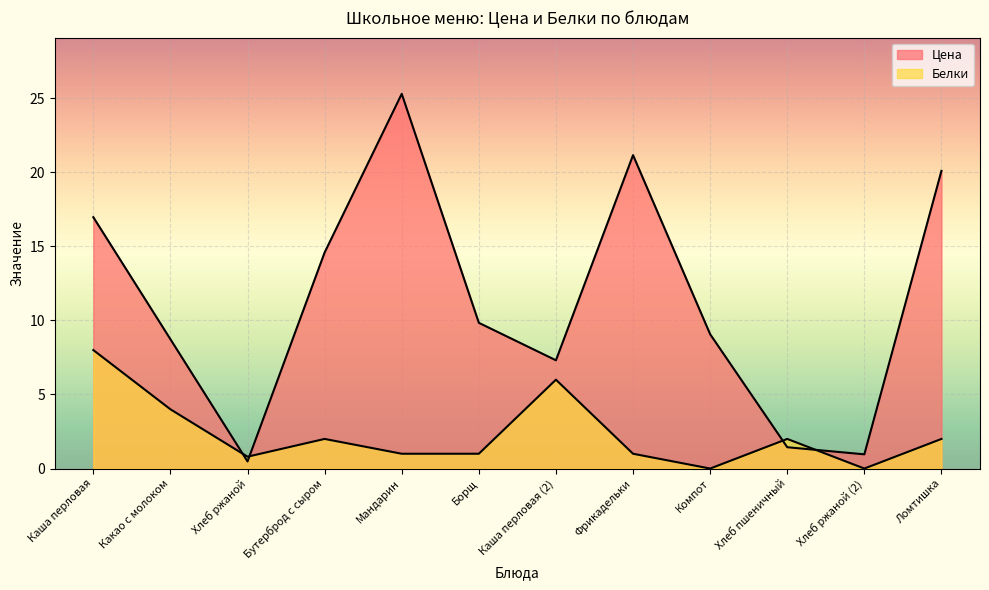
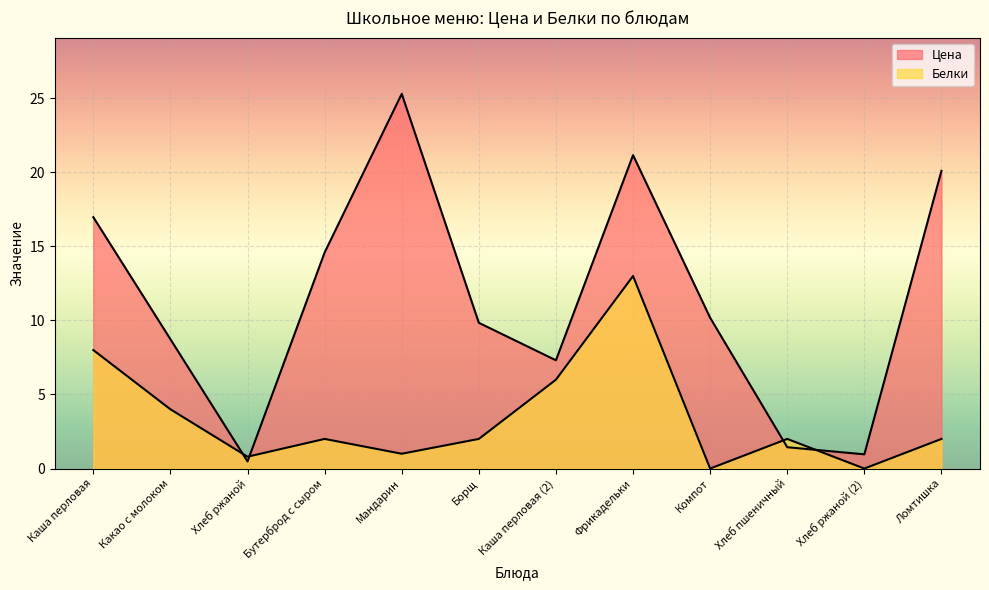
  {
    "Цена": {
      "Каша перловая": 17.0,
      "Какао с молоком": 8.7,
      "Хлеб ржаной": 0.5,
      "Бутерброд с сыром": 14.6,
      "Мандарин": 25.3,
      "Борщ": 9.8,
      "Каша перловая (2)": 7.3,
      "Фрикадельки": 21.2,
-     "Компот": 9.1,
+     "Компот": 10.2,
      "Хлеб пшеничный": 1.4,
      "Хлеб ржаной (2)": 1.0,
      "Ломтишка": 20.1
    },
    "Белки": {
      "Каша перловая": 8,
      "Какао с молоком": 4,
      "Хлеб ржаной": 0.8,
      "Бутерброд с сыром": 2,
      "Мандарин": 1,
-     "Борщ": 1,
+     "Борщ": 2,
      "Каша перловая (2)": 6,
-     "Фрикадельки": 1,
+     "Фрикадельки": 13,
      "Компот": 0,
      "Хлеб пшеничный": 2,
      "Хлеб ржаной (2)": 0,
      "Ломтишка": 2
    }
  }
